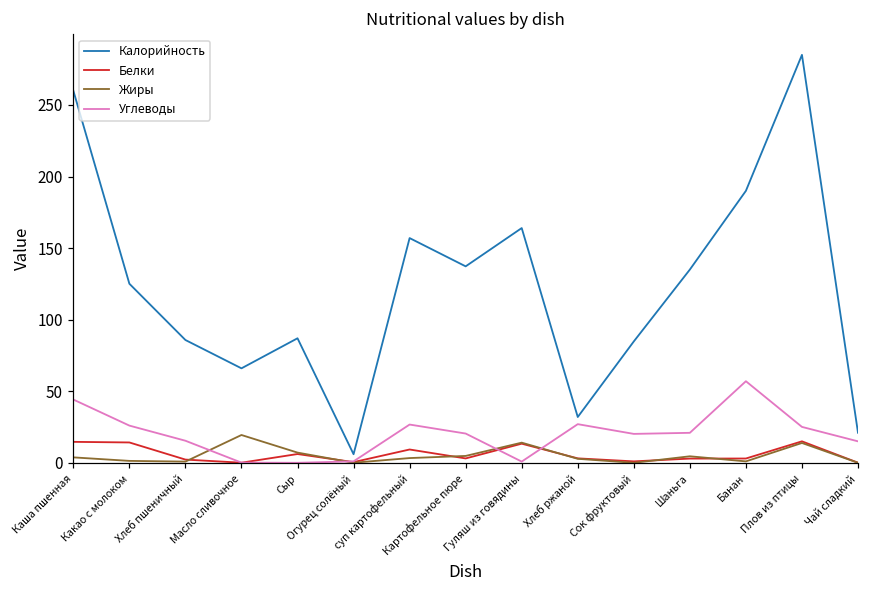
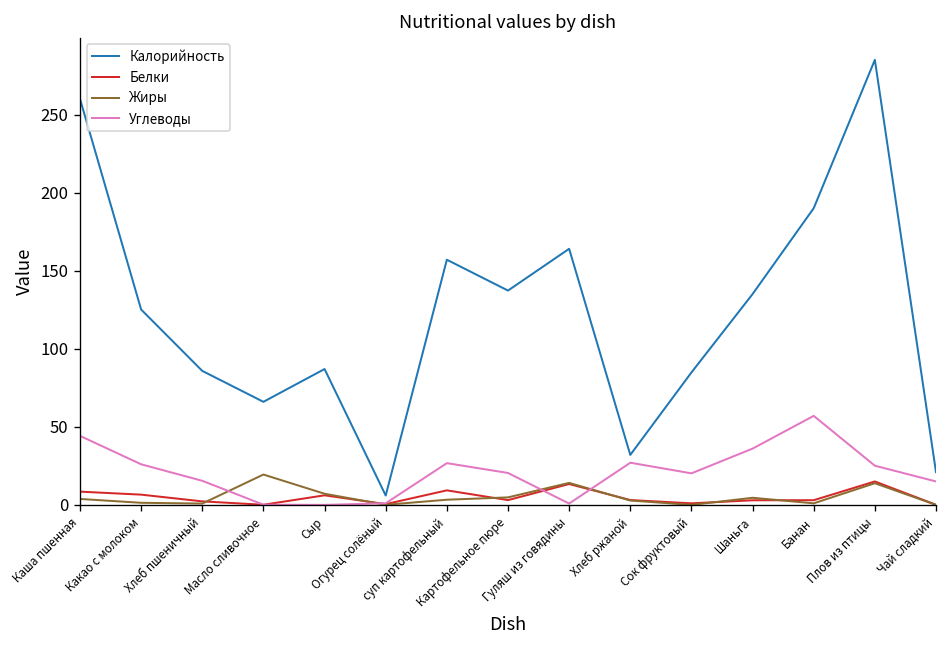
  {
    "Калорийность": {
      "Каша пшенная": 260,
      "Какао с молоком": 125,
      "Хлеб пшеничный": 86,
      "Масло сливочное": 66,
      "Сыр": 87,
      "Огурец солёный": 6,
      "суп картофельный": 157,
      "Картофельное пюре": 137,
      "Гуляш из говядины": 164,
      "Хлеб ржаной": 32,
      "Сок фруктовый": 85,
      "Шаньга": 135,
      "Банан": 190,
      "Плов из птицы": 285,
      "Чай сладкий": 21
    },
    "Белки": {
-     "Каша пшенная": 15,
-     "Какао с молоком": 14,
+     "Каша пшенная": 8,
+     "Какао с молоком": 7,
      "суп картофельный": 9,
      "Банан": 3
    },
    "Жиры": {
      "Каша пшенная": 4,
      "Какао с молоком": 1,
      "Масло сливочное": 19,
      "суп картофельный": 3,
      "Банан": 1
    },
    "Углеводы": {
      "Каша пшенная": 44,
      "Какао с молоком": 26,
      "Хлеб пшеничный": 15,
      "Сыр": 0,
      "суп картофельный": 27,
      "Картофельное пюре": 20,
      "Гуляш из говядины": 1,
      "Хлеб ржаной": 27,
      "Сок фруктовый": 20,
-     "Шаньга": 21,
+     "Шаньга": 36,
      "Банан": 57,
      "Плов из птицы": 25,
      "Чай сладкий": 15
    }
  }
